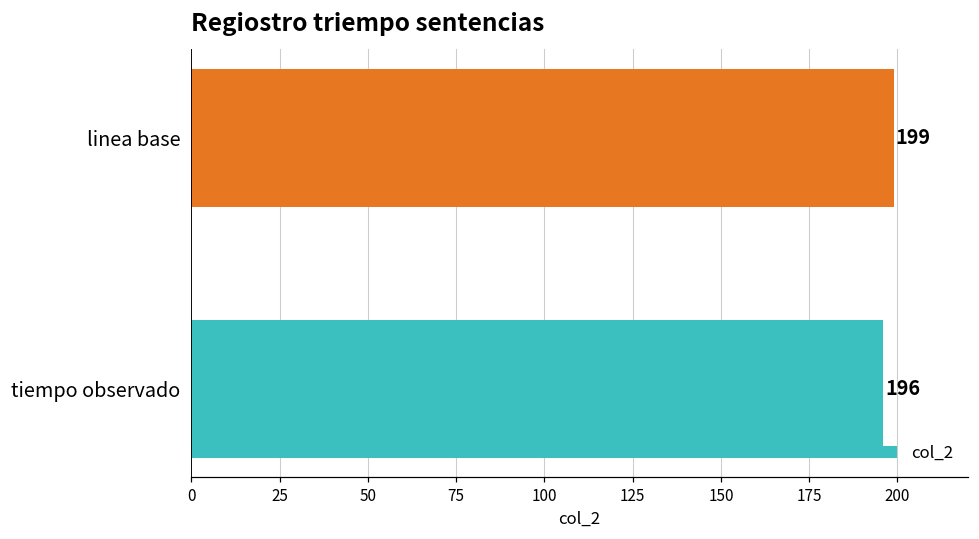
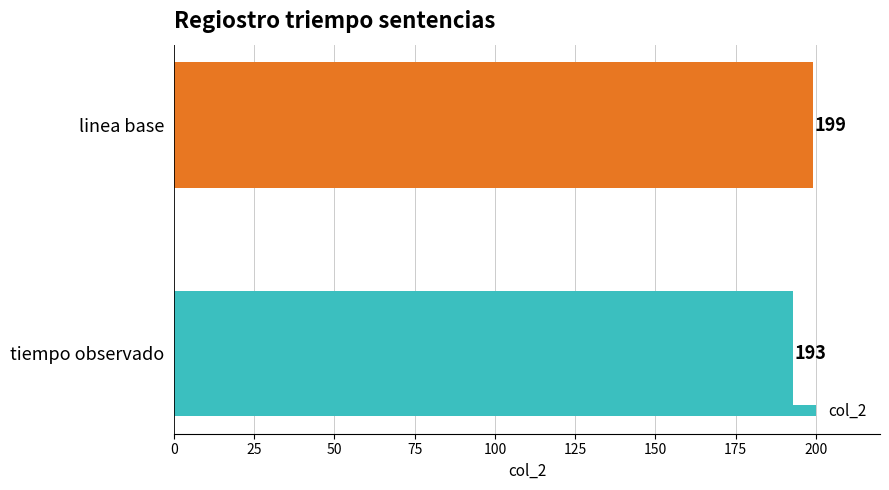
  {
    "linea base": 199,
-   "tiempo observado": 196
+   "tiempo observado": 193
  }
